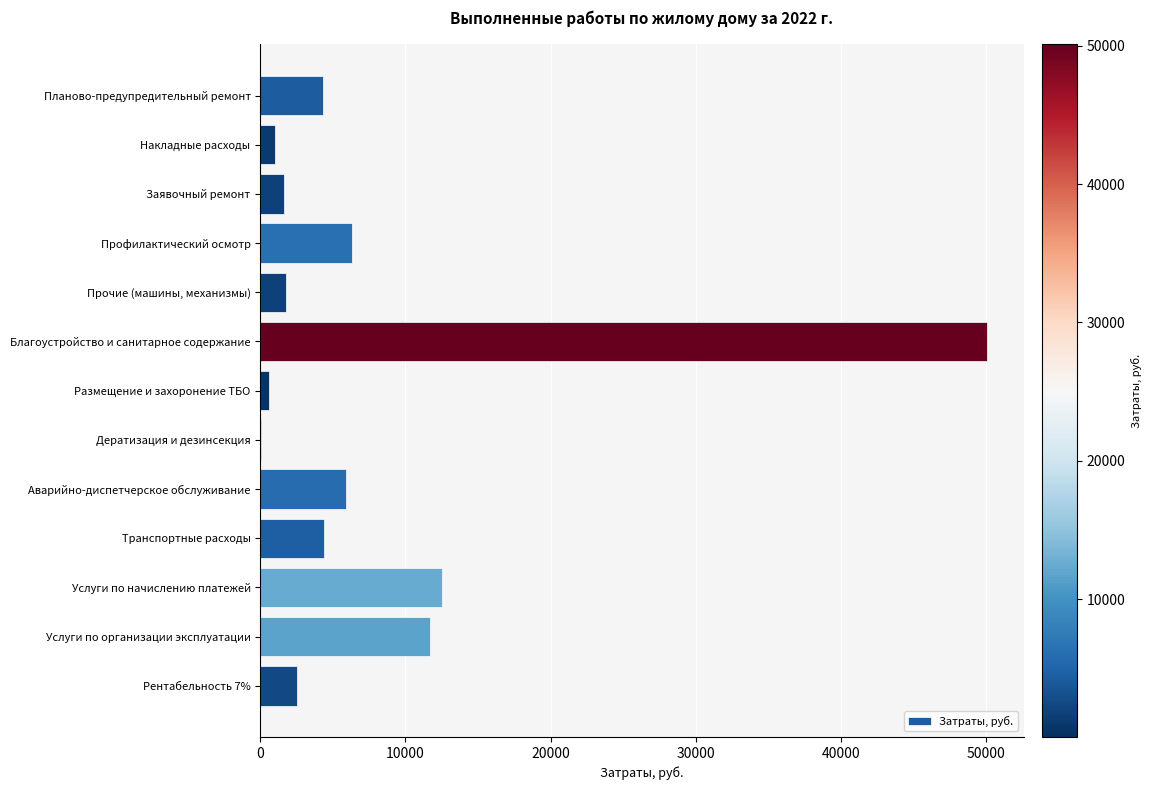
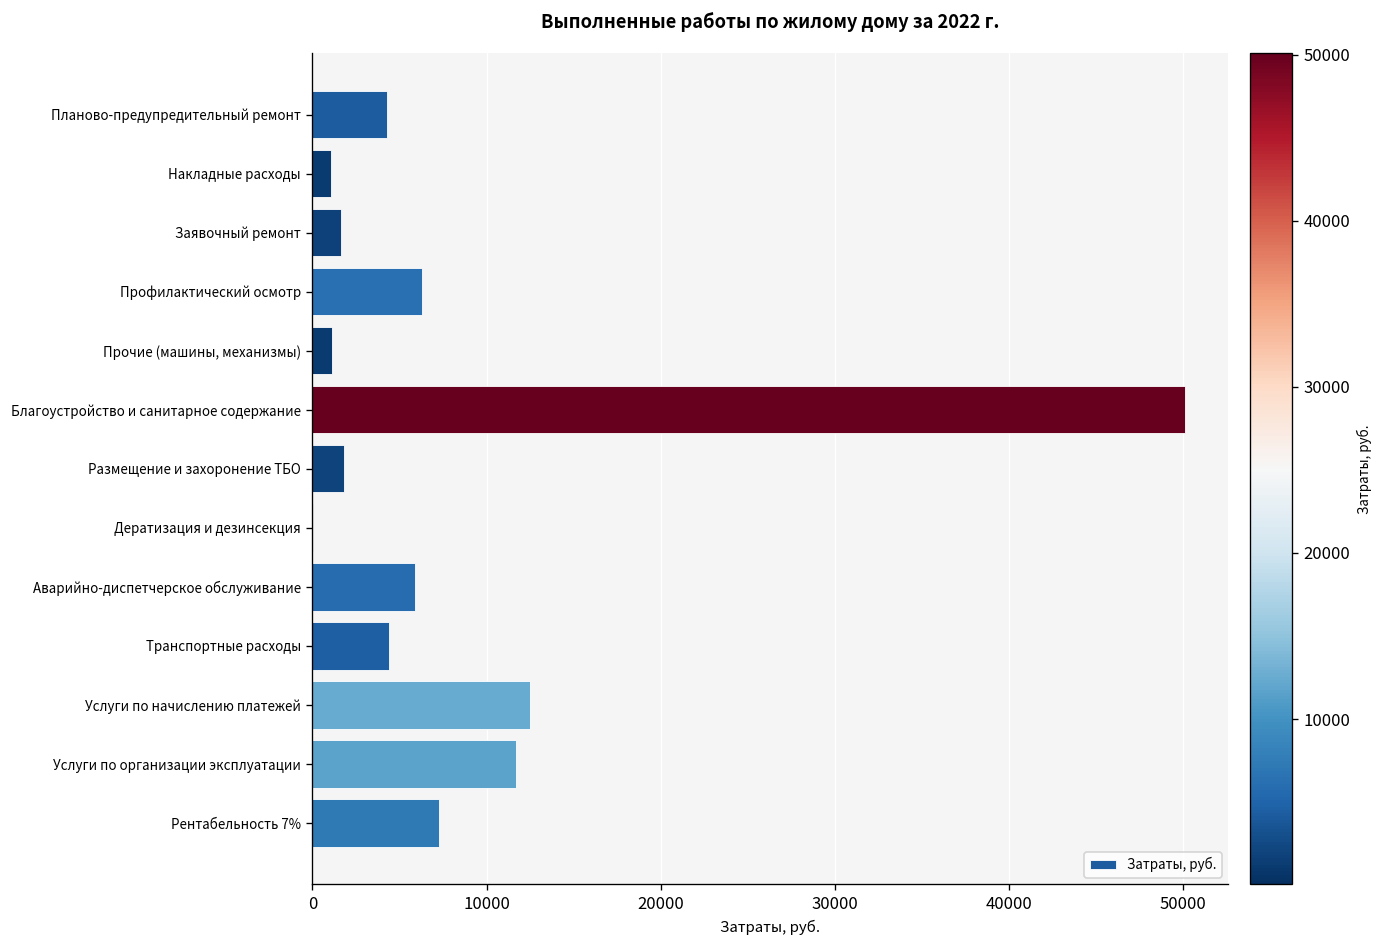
  {
    "Планово-предупредительный ремонт": 4300,
    "Накладные расходы": 1000,
    "Заявочный ремонт": 1600,
    "Профилактический осмотр": 6300,
-   "Прочие (машины, механизмы)": 1800,
+   "Прочие (машины, механизмы)": 1100,
    "Благоустройство и санитарное содержание": 50100,
-   "Размещение и захоронение ТБО": 600,
+   "Размещение и захоронение ТБО": 1800,
    "Аварийно-диспетчерское обслуживание": 5900,
    "Транспортные расходы": 4400,
    "Услуги по начислению платежей": 12500,
    "Услуги по организации эксплуатации": 11700,
-   "Рентабельность 7%": 2500
+   "Рентабельность 7%": 7300
  }
